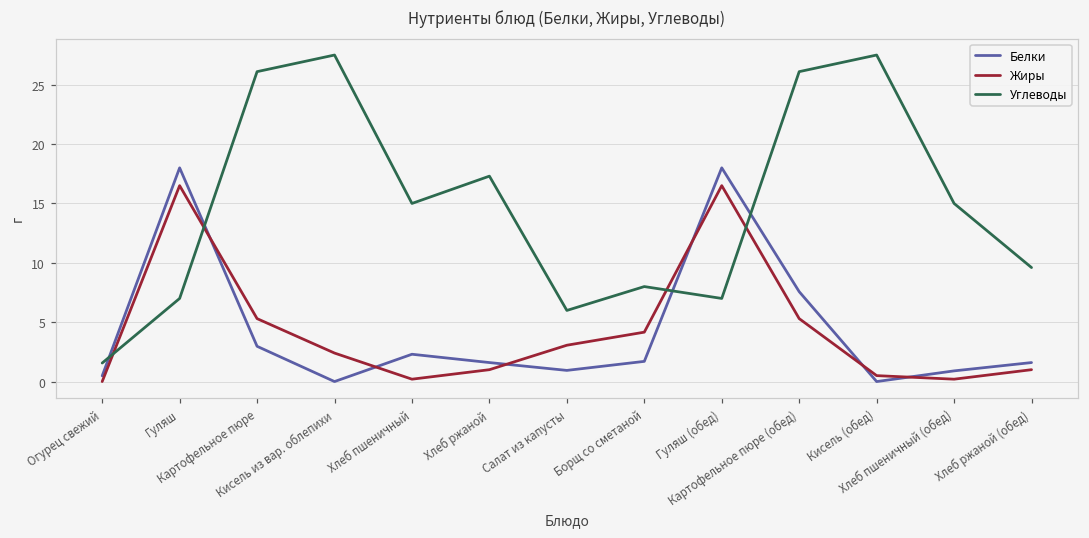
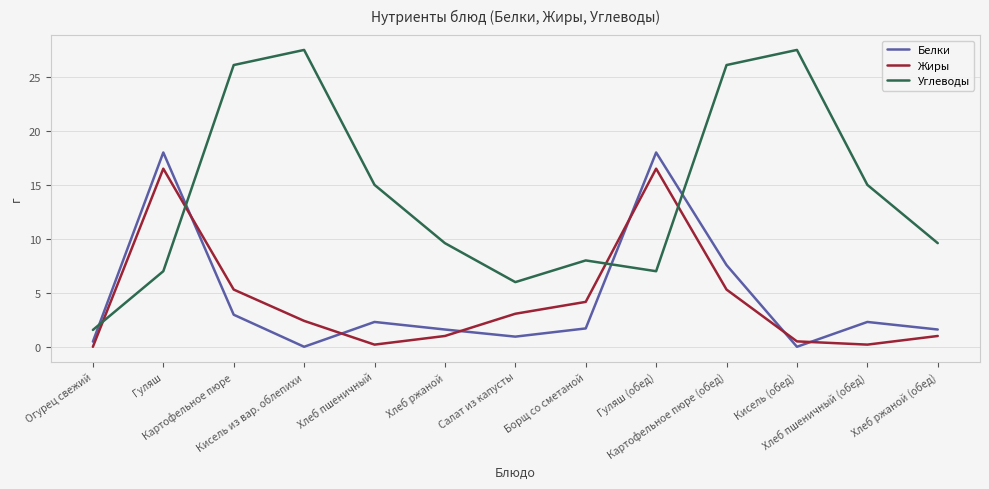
  {
    "Белки": {
      "Огурец свежий": 0.5,
      "Гуляш": 18.0,
      "Картофельное пюре": 3.0,
      "Кисель из вар. облепихи": 0.0,
      "Хлеб пшеничный": 2.3,
      "Хлеб ржаной": 1.6,
      "Салат из капусты": 0.9,
      "Борщ со сметаной": 1.7,
      "Гуляш (обед)": 18.0,
      "Картофельное пюре (обед)": 7.6,
      "Кисель (обед)": 0.0,
-     "Хлеб пшеничный (обед)": 0.9,
+     "Хлеб пшеничный (обед)": 2.3,
      "Хлеб ржаной (обед)": 1.6
    },
    "Жиры": {
      "Огурец свежий": 0.0,
      "Гуляш": 16.5,
      "Картофельное пюре": 5.3,
      "Кисель из вар. облепихи": 2.4,
      "Хлеб пшеничный": 0.2,
      "Хлеб ржаной": 1.0,
      "Салат из капусты": 3.1,
      "Борщ со сметаной": 4.2,
      "Гуляш (обед)": 16.5,
      "Картофельное пюре (обед)": 5.3,
      "Кисель (обед)": 0.5,
      "Хлеб пшеничный (обед)": 0.2,
      "Хлеб ржаной (обед)": 1.0
    },
    "Углеводы": {
      "Огурец свежий": 1.6,
      "Гуляш": 7.0,
      "Картофельное пюре": 26.1,
      "Кисель из вар. облепихи": 27.5,
      "Хлеб пшеничный": 15.0,
-     "Хлеб ржаной": 17.3,
+     "Хлеб ржаной": 9.6,
      "Салат из капусты": 6.0,
      "Борщ со сметаной": 8.0,
      "Гуляш (обед)": 7.0,
      "Картофельное пюре (обед)": 26.1,
      "Кисель (обед)": 27.5,
      "Хлеб пшеничный (обед)": 15.0,
      "Хлеб ржаной (обед)": 9.6
    }
  }
